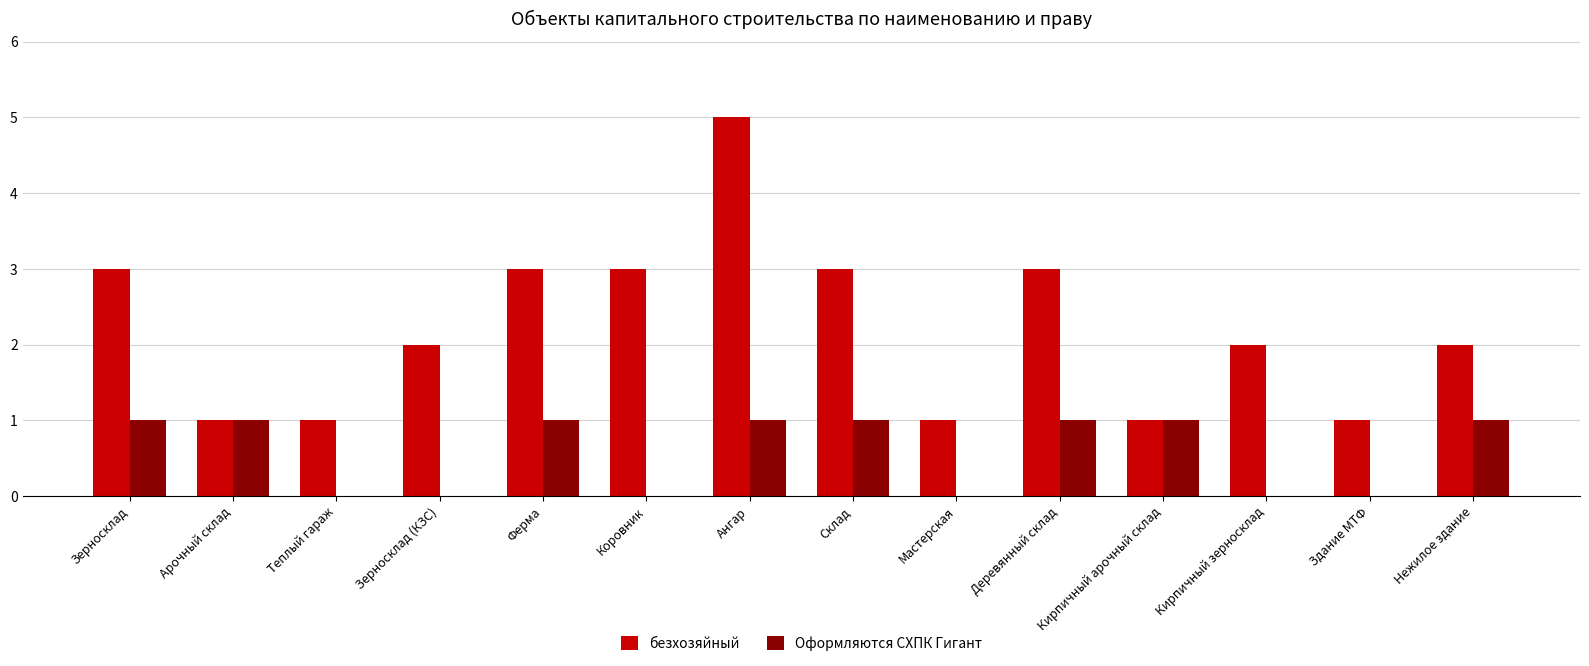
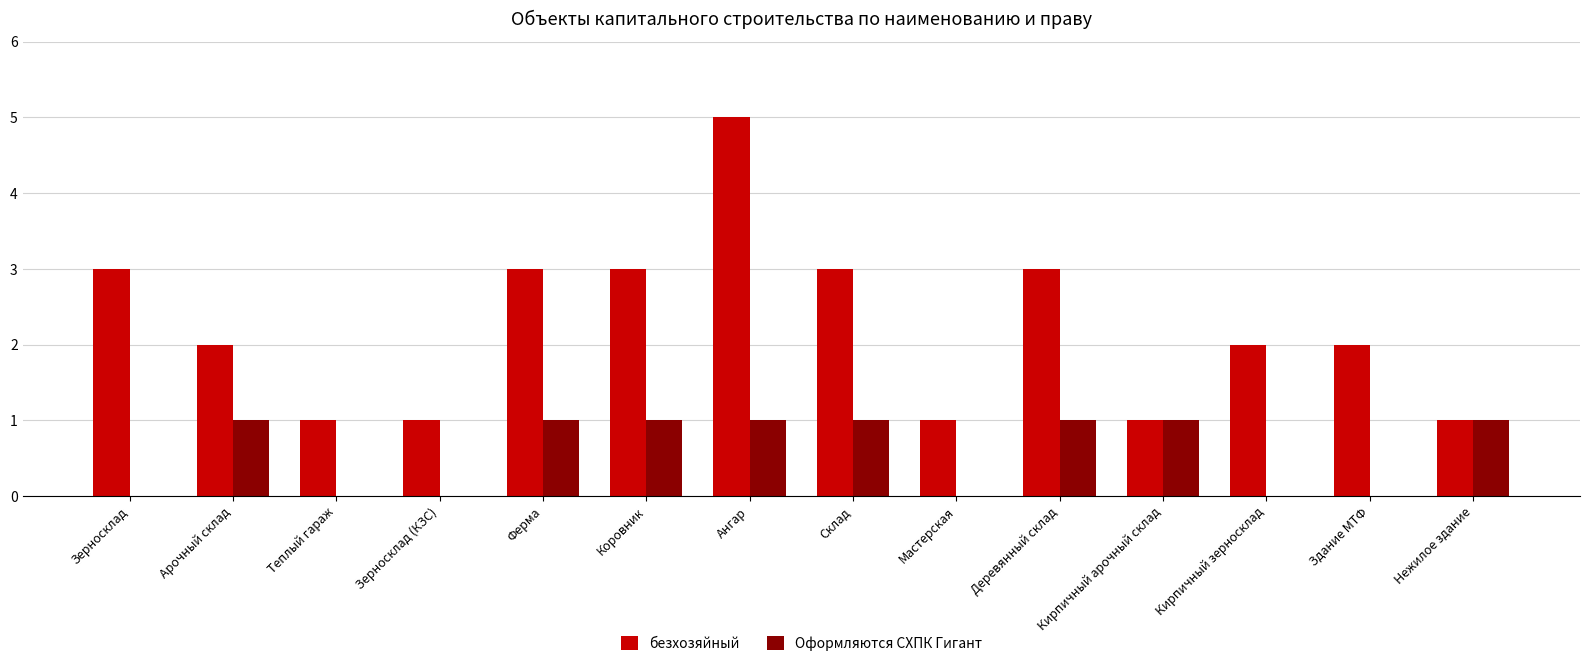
  {
    "безхозяйный": {
      "Зерносклад": 3,
-     "Арочный склад": 1,
+     "Арочный склад": 2,
      "Теплый гараж": 1,
-     "Зерносклад (КЗС)": 2,
+     "Зерносклад (КЗС)": 1,
      "Ферма": 3,
      "Коровник": 3,
      "Ангар": 5,
      "Склад": 3,
      "Мастерская": 1,
      "Деревянный склад": 3,
      "Кирпичный арочный склад": 1,
      "Кирпичный зерносклад": 2,
-     "Здание МТФ": 1,
-     "Нежилое здание": 2
+     "Здание МТФ": 2,
+     "Нежилое здание": 1
    },
    "Оформляются СХПК Гигант": {
-     "Зерносклад": 1,
+     "Зерносклад": 0,
      "Арочный склад": 1,
      "Теплый гараж": 0,
      "Зерносклад (КЗС)": 0,
      "Ферма": 1,
-     "Коровник": 0,
+     "Коровник": 1,
      "Ангар": 1,
      "Склад": 1,
      "Мастерская": 0,
      "Деревянный склад": 1,
      "Кирпичный арочный склад": 1,
      "Кирпичный зерносклад": 0,
      "Здание МТФ": 0,
      "Нежилое здание": 1
    }
  }
